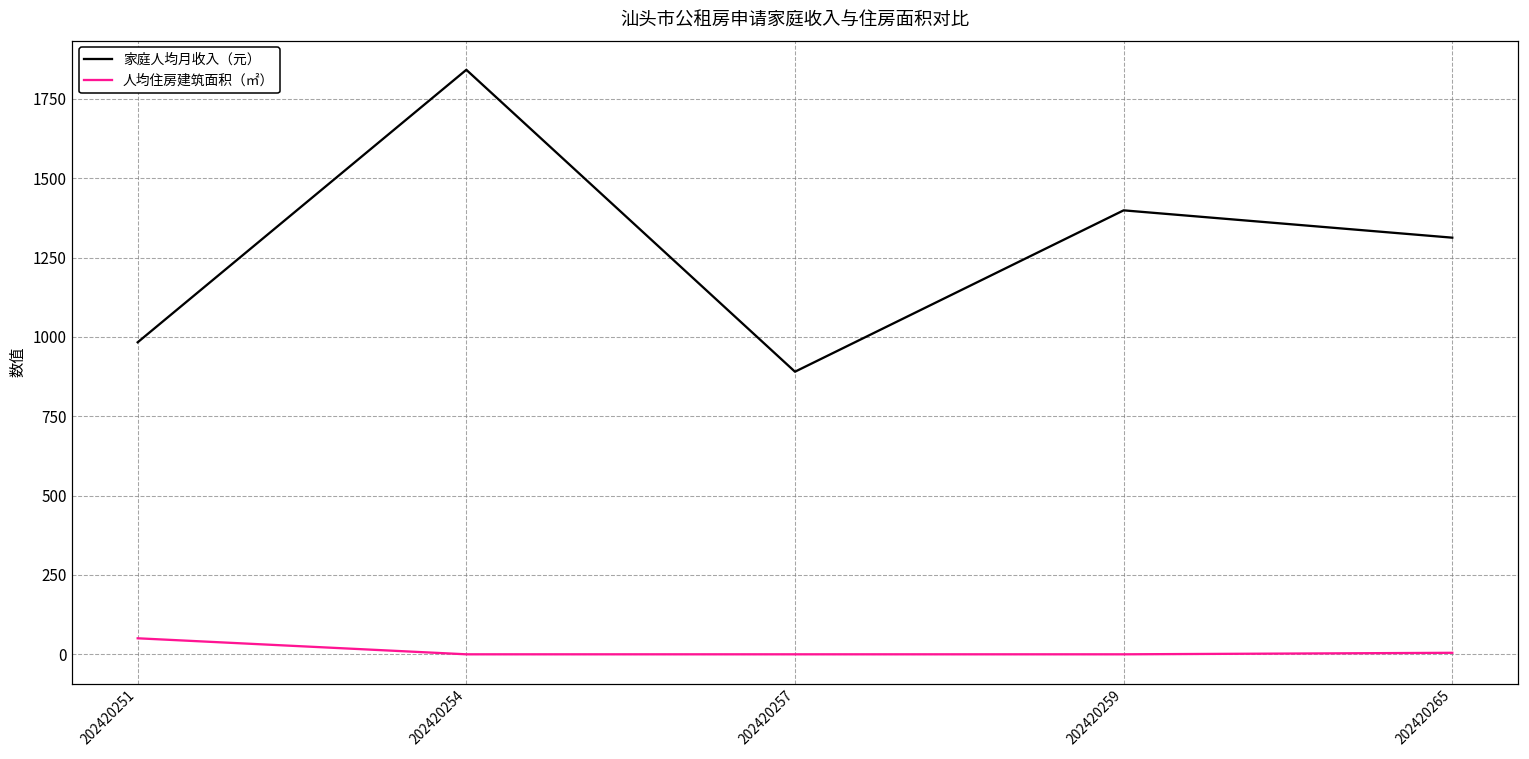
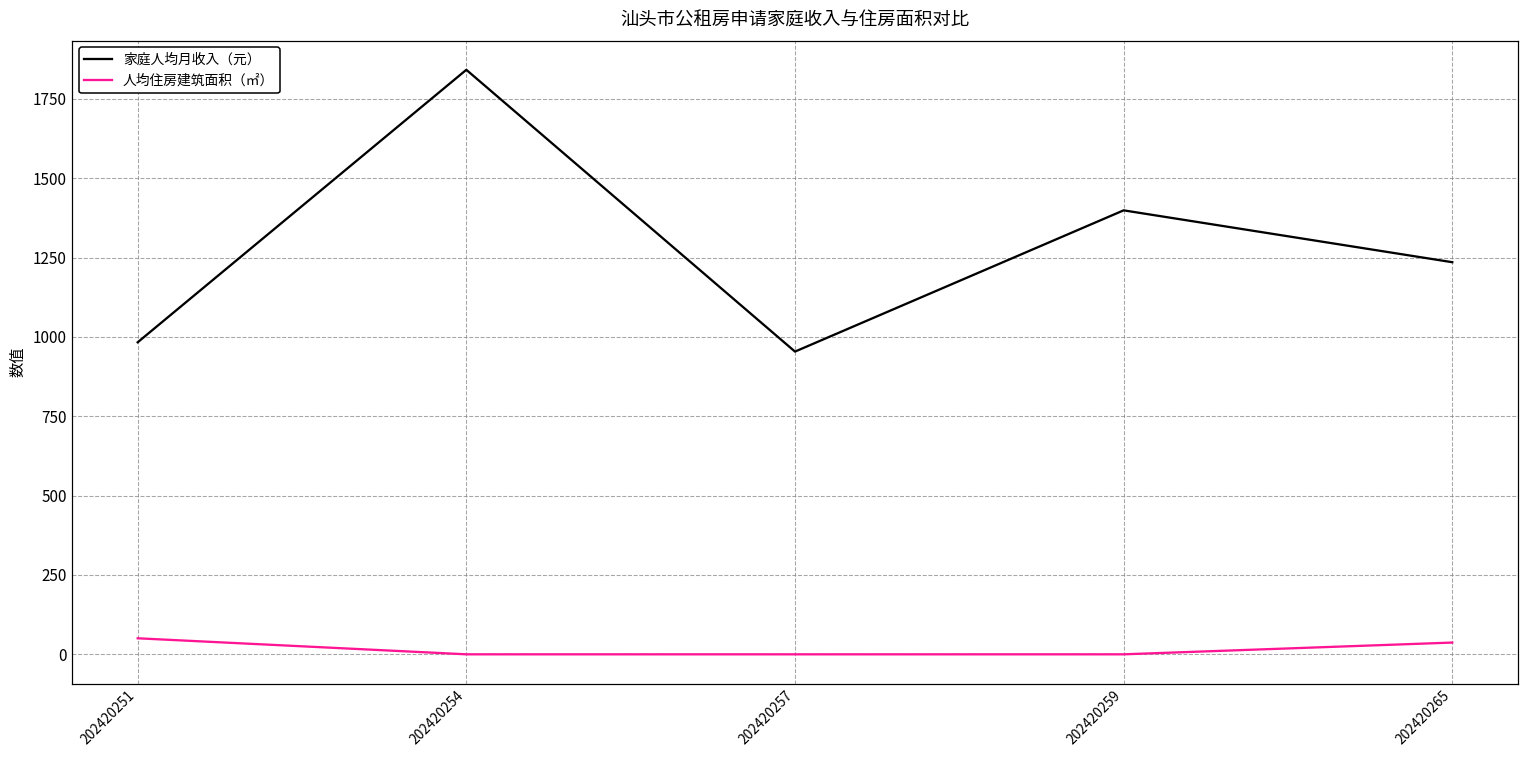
  {
    "家庭人均月收入（元）": {
      "202420251": 980,
      "202420254": 1840,
-     "202420257": 890,
+     "202420257": 950,
      "202420259": 1400,
-     "202420265": 1310
+     "202420265": 1240
    },
    "人均住房建筑面积（㎡）": {
      "202420251": 50,
      "202420254": 0,
      "202420257": 0,
      "202420259": 0,
-     "202420265": 0
+     "202420265": 40
    }
  }
